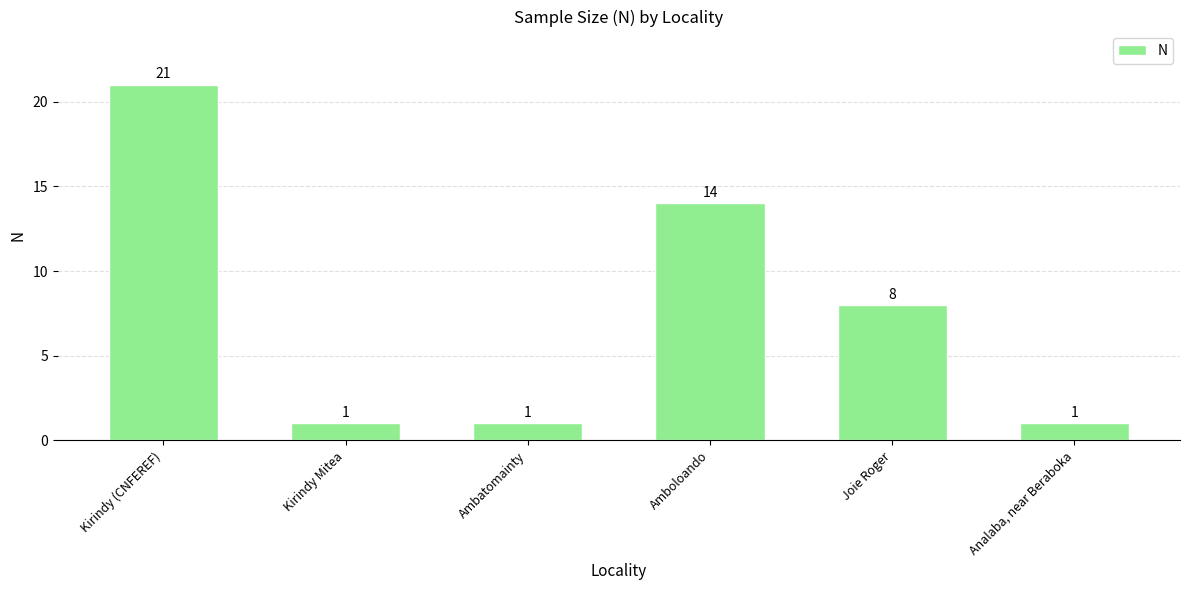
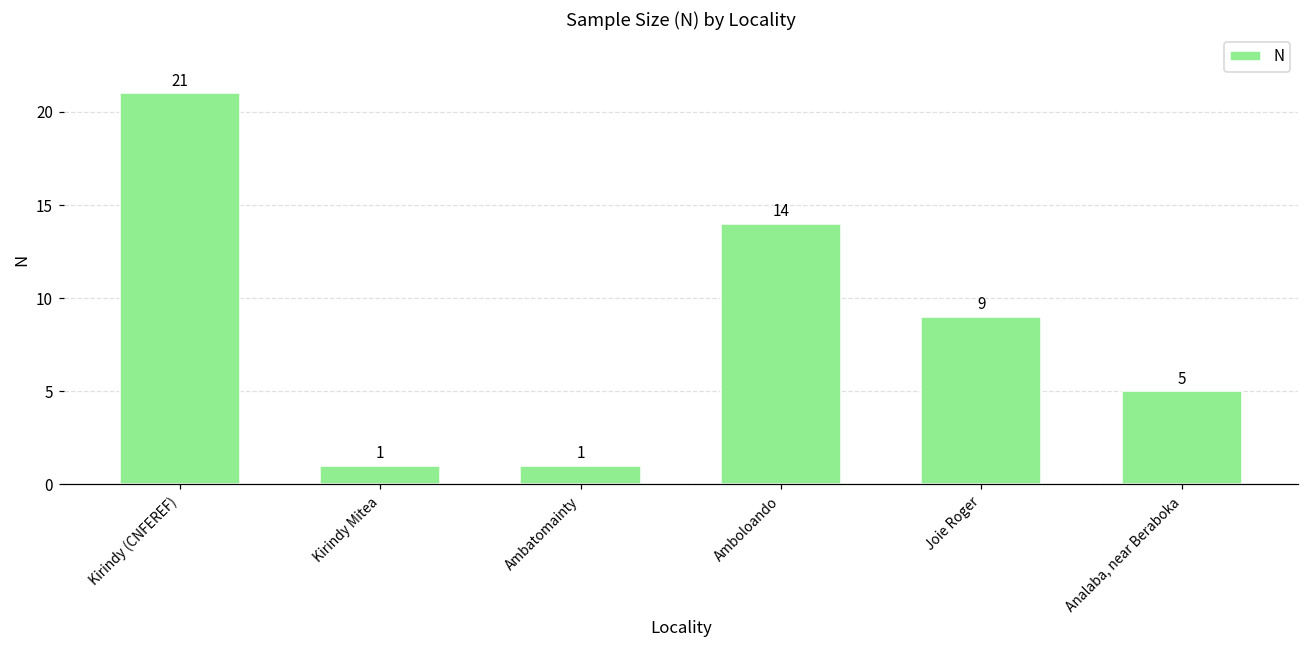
  {
    "Kirindy (CNFEREF)": 21,
    "Kirindy Mitea": 1,
    "Ambatomainty": 1,
    "Amboloando": 14,
-   "Joie Roger": 8,
-   "Analaba, near Beraboka": 1
+   "Joie Roger": 9,
+   "Analaba, near Beraboka": 5
  }
